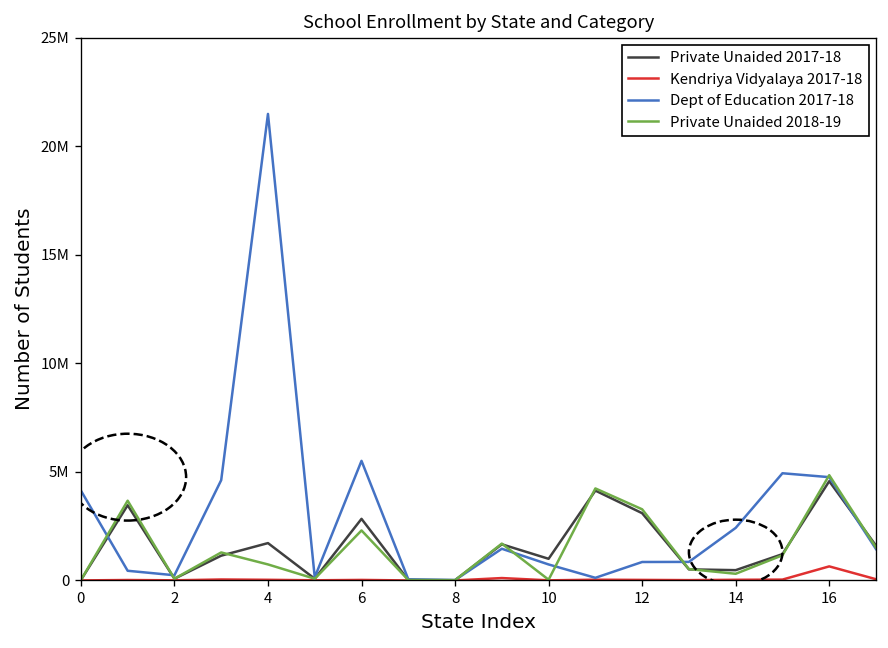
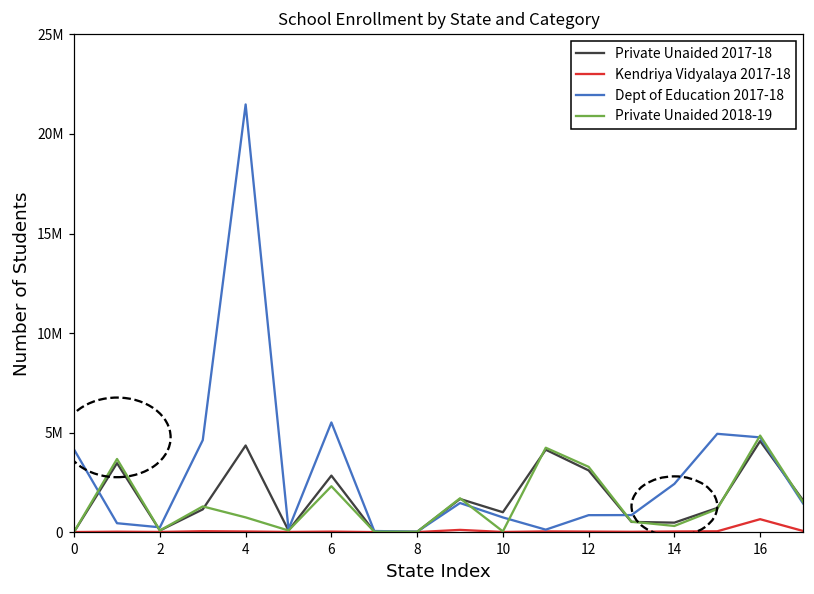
  {
    "Private Unaided 2017-18": {
-     "4": 1700000,
+     "4": 4400000,
      "6": 2800000,
      "10": 1000000,
      "12": 3100000,
      "14": 500000,
      "16": 4600000
    },
    "Kendriya Vidyalaya 2017-18": {
      "4": 0,
      "6": 0,
      "12": 0,
      "14": 0,
      "16": 600000
    },
    "Dept of Education 2017-18": {
      "0": 4100000,
      "2": 200000,
      "4": 21500000,
      "6": 5500000,
      "10": 700000,
      "12": 900000,
      "14": 2400000
    },
    "Private Unaided 2018-19": {
      "4": 700000,
      "6": 2300000,
      "12": 3300000,
      "14": 300000
    }
  }
